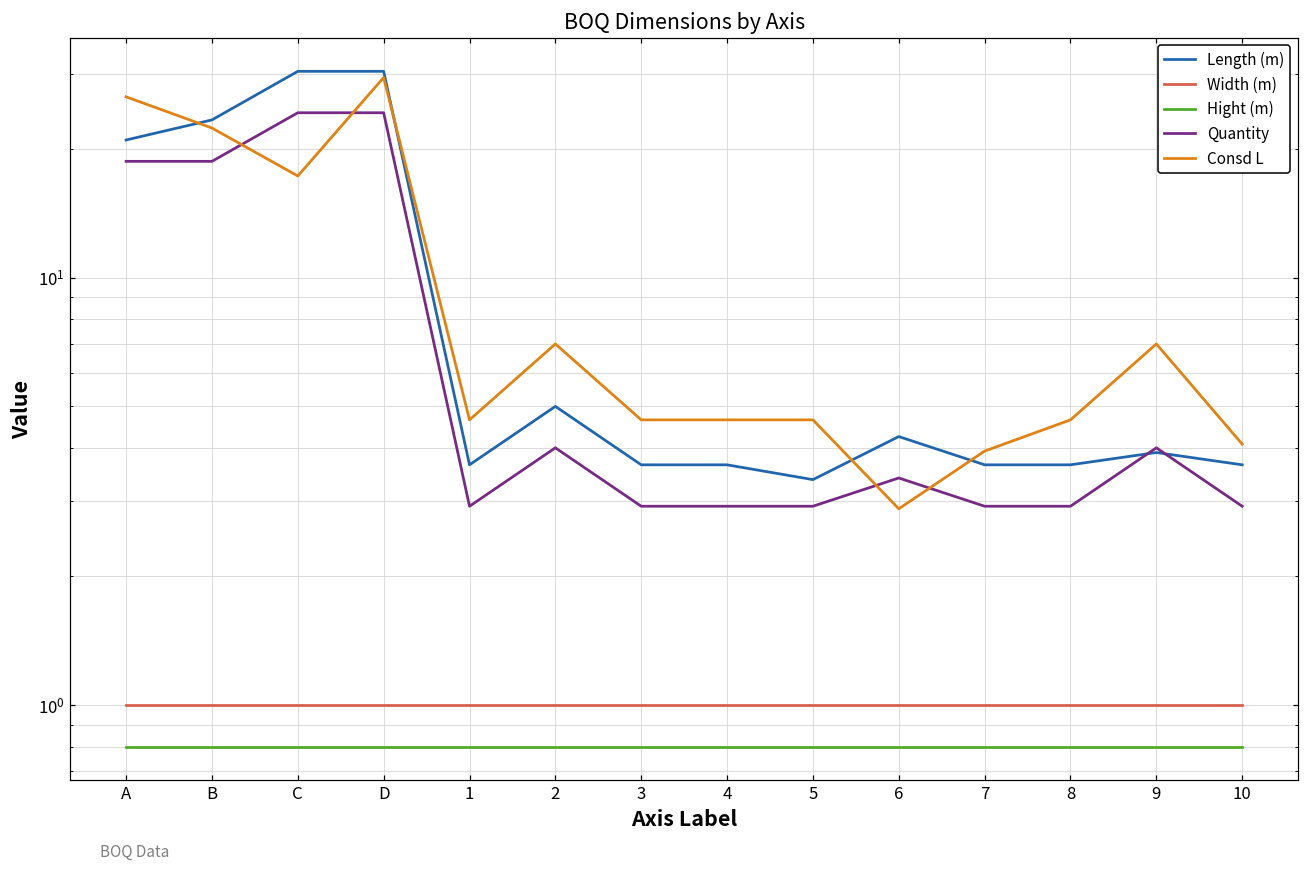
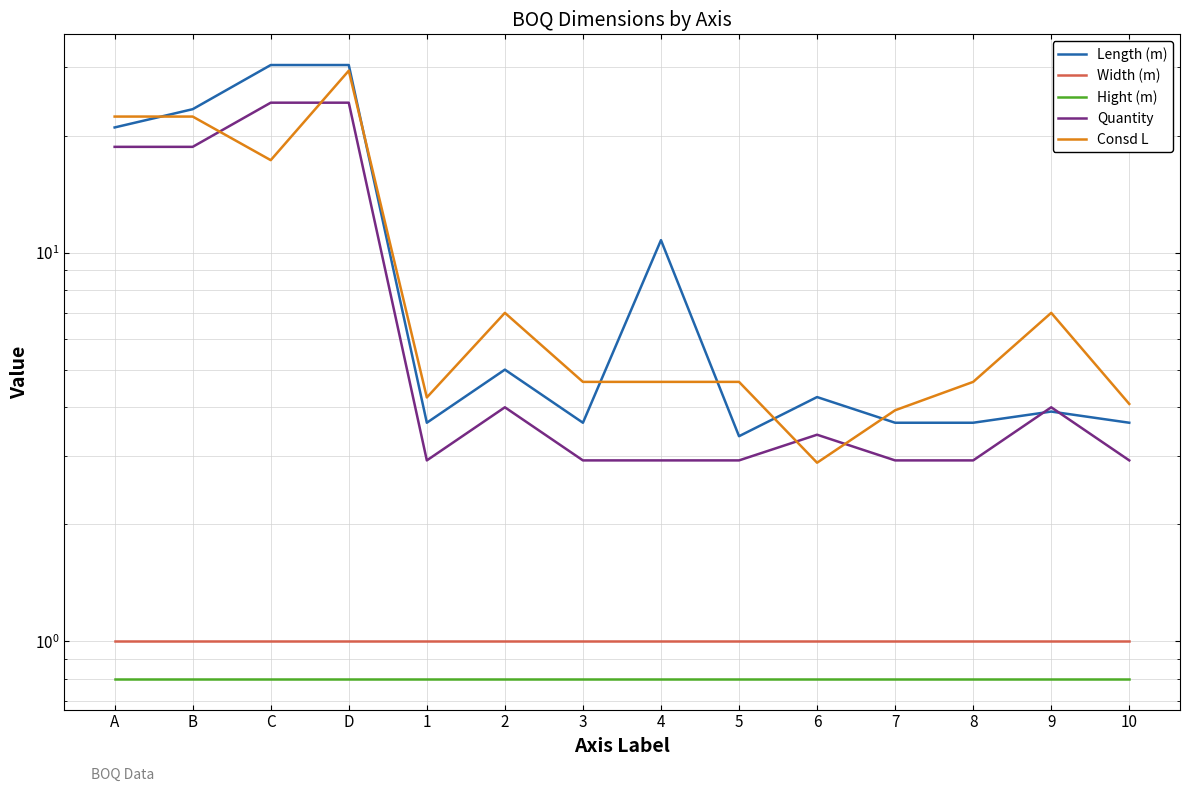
  {
    "Length (m)": {
      "A": 21,
      "B": 23,
      "C": 30,
      "D": 30,
      "1": 3.7,
      "2": 5.0,
      "3": 3.7,
-     "4": 3.7,
+     "4": 10.8,
      "5": 3.4,
      "6": 4.3,
      "7": 3.7,
      "8": 3.7,
      "9": 3.9,
      "10": 3.7
    },
    "Width (m)": {
      "A": 1.0,
      "B": 1.0,
      "C": 1.0,
      "D": 1.0,
      "1": 1.0,
      "2": 1.0,
      "3": 1.0,
      "4": 1.0,
      "5": 1.0,
      "6": 1.0,
      "7": 1.0,
      "8": 1.0,
      "9": 1.0,
      "10": 1.0
    },
    "Hight (m)": {
      "A": 0.8,
      "B": 0.8,
      "C": 0.8,
      "D": 0.8,
      "1": 0.8,
      "2": 0.8,
      "3": 0.8,
      "4": 0.8,
      "5": 0.8,
      "6": 0.8,
      "7": 0.8,
      "8": 0.8,
      "9": 0.8,
      "10": 0.8
    },
    "Quantity": {
      "A": 19,
      "B": 19,
      "C": 24,
      "D": 24,
      "1": 2.9,
      "2": 4.0,
      "3": 2.9,
      "4": 2.9,
      "5": 2.9,
      "6": 3.4,
      "7": 2.9,
      "8": 2.9,
      "9": 4.0,
      "10": 2.9
    },
    "Consd L": {
-     "A": 27,
+     "A": 22,
      "B": 22,
      "C": 17,
      "D": 29,
-     "1": 4.7,
+     "1": 4.2,
      "2": 7.0,
      "3": 4.7,
      "4": 4.7,
      "5": 4.7,
      "6": 2.9,
      "7": 3.9,
      "8": 4.7,
      "9": 7.0,
      "10": 4.1
    }
  }
